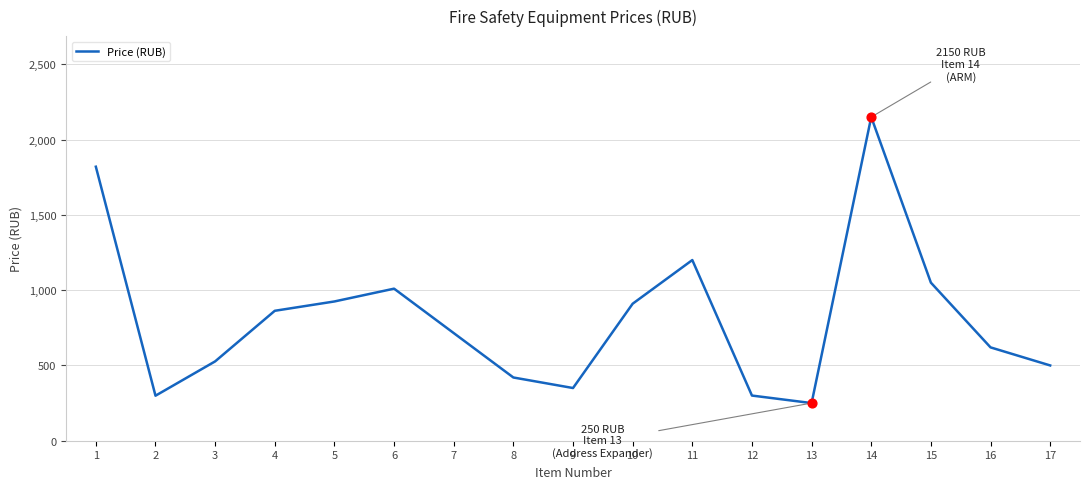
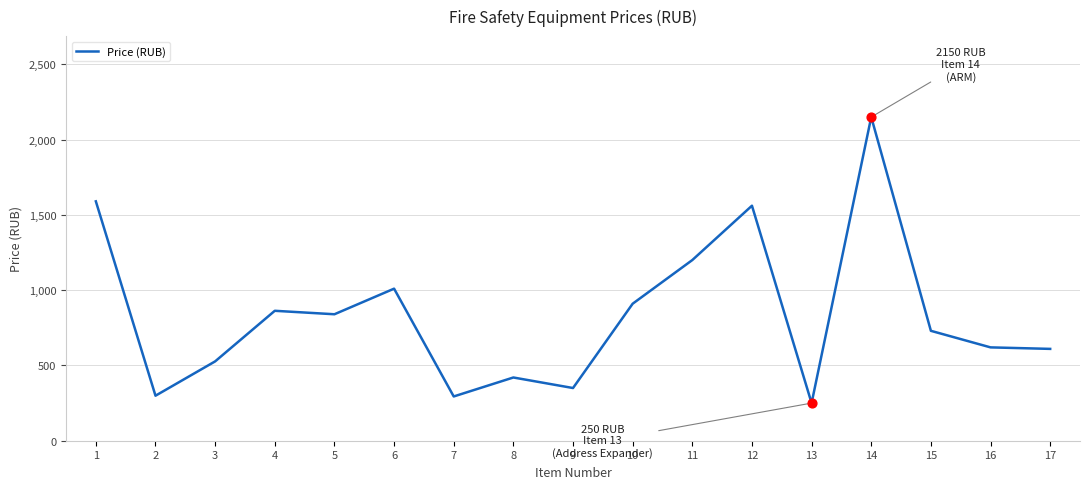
  {
    "Price (RUB)": {
-     "1": "1,820",
+     "1": "1,590",
      "2": "300",
      "3": "530",
      "4": "860",
-     "5": "930",
+     "5": "840",
      "6": "1,010",
-     "7": "720",
+     "7": "290",
      "8": "420",
      "9": "350",
      "10": "910",
      "11": "1,200",
-     "12": "300",
-     "15": "1,050",
+     "12": "1,560",
+     "15": "730",
      "16": "620",
-     "17": "500"
+     "17": "610"
    }
  }
